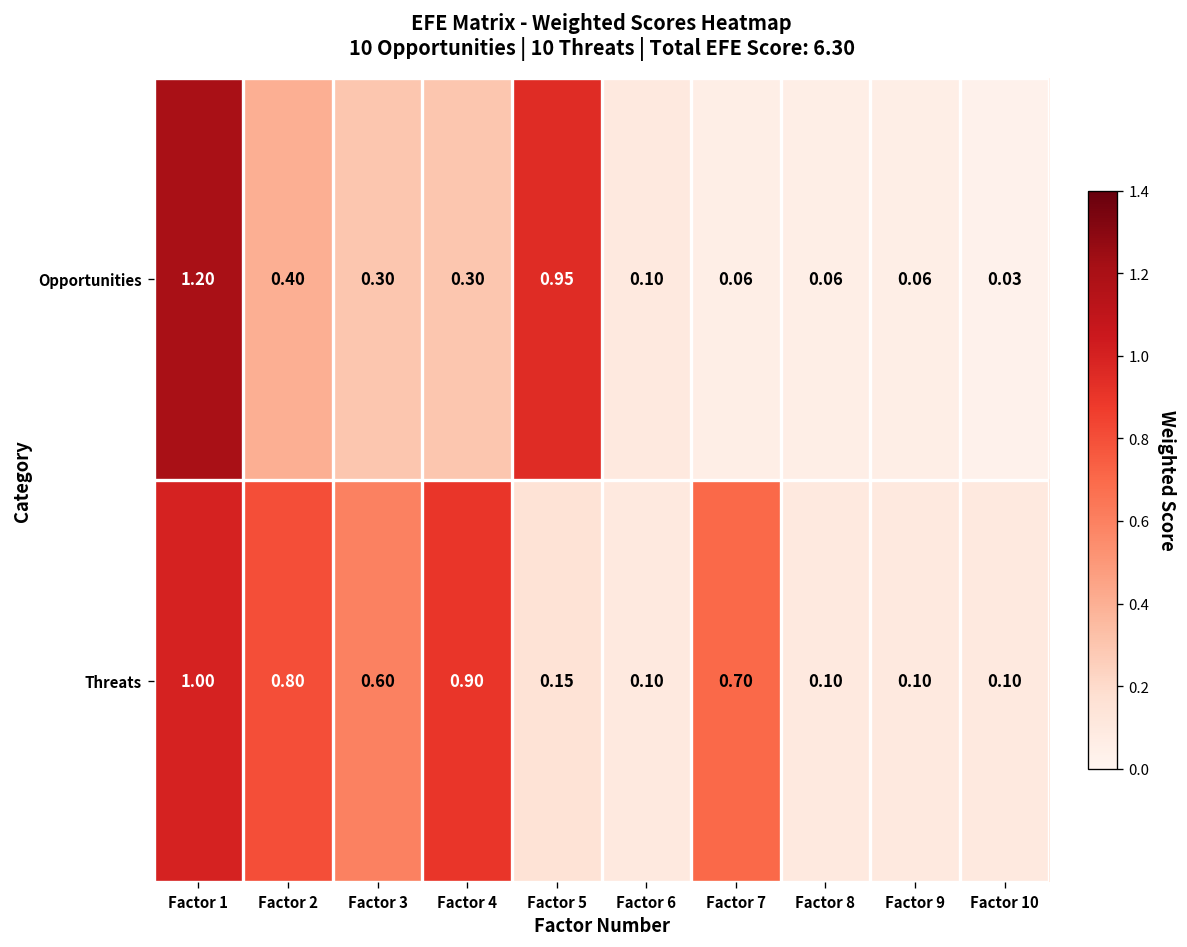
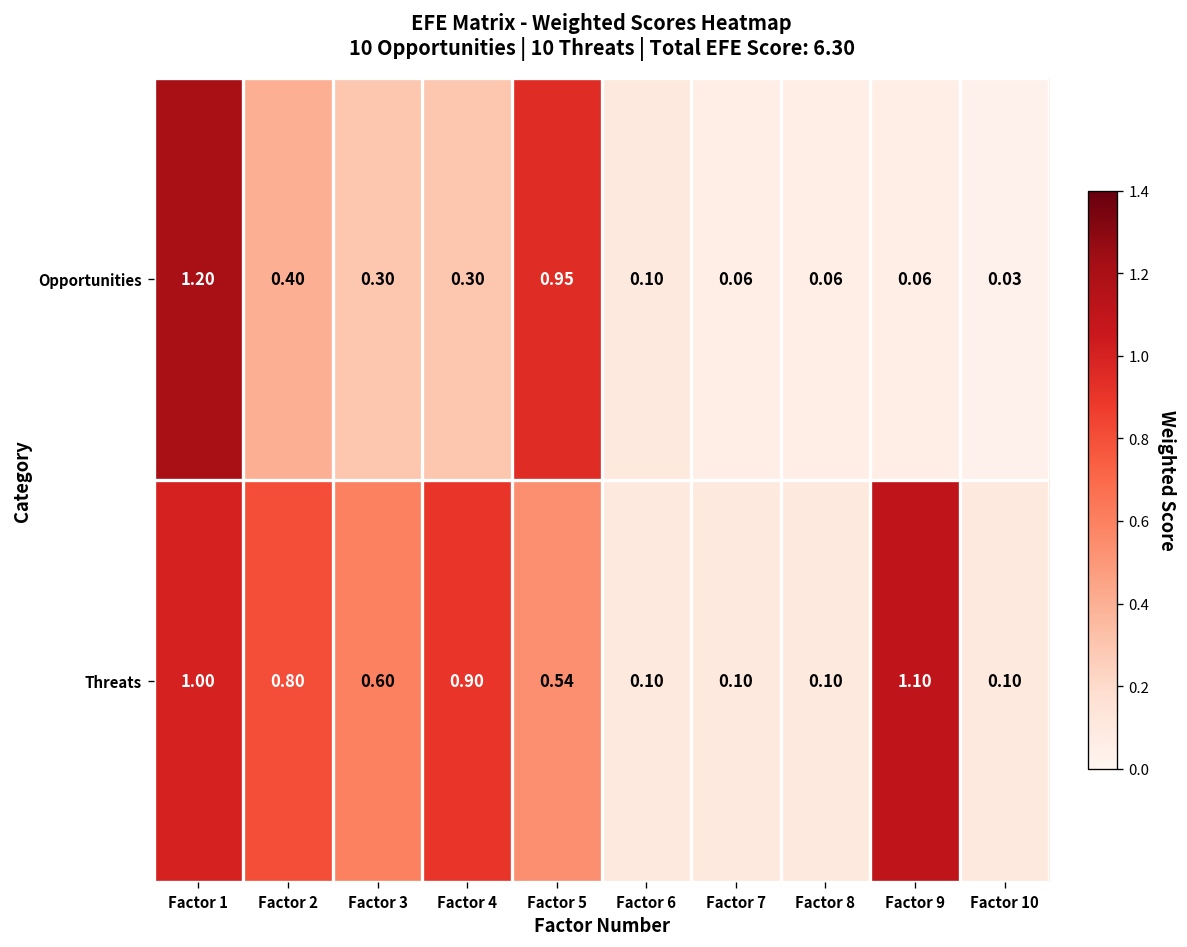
  {
    "Threats": {
-     "Factor 5": 0.15,
-     "Factor 7": 0.70,
-     "Factor 9": 0.10
+     "Factor 5": 0.54,
+     "Factor 7": 0.10,
+     "Factor 9": 1.10
    }
  }
